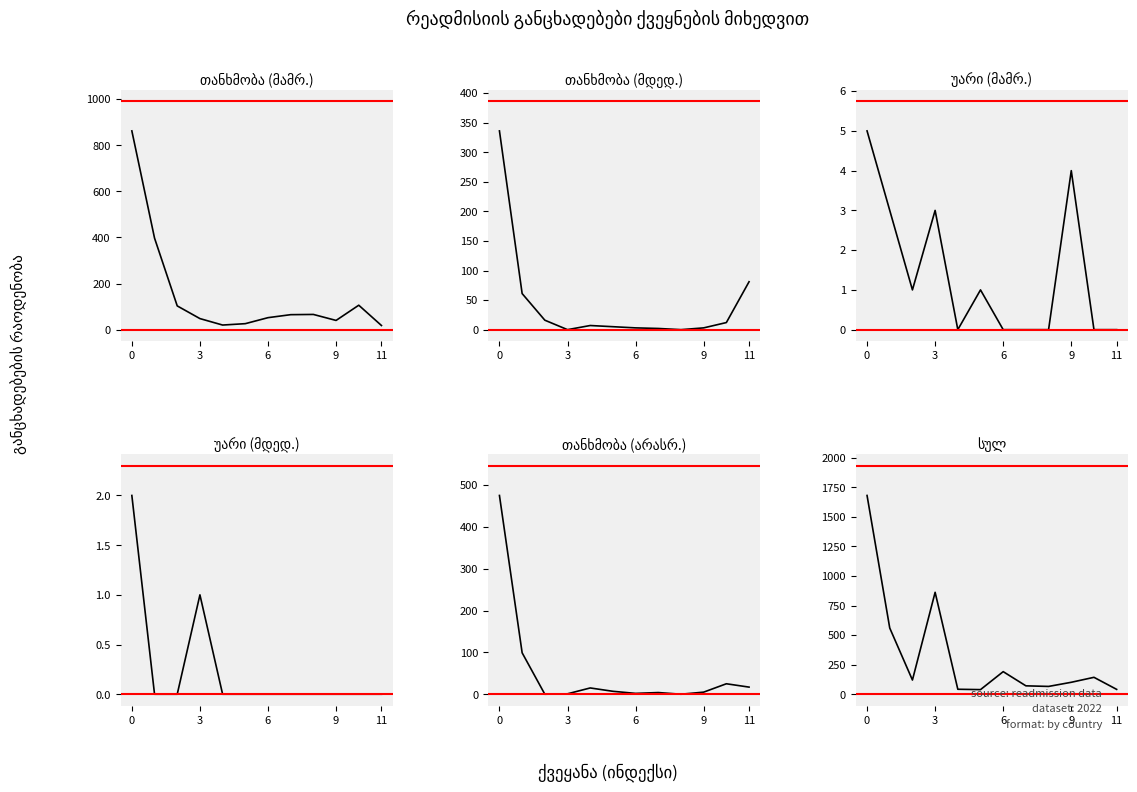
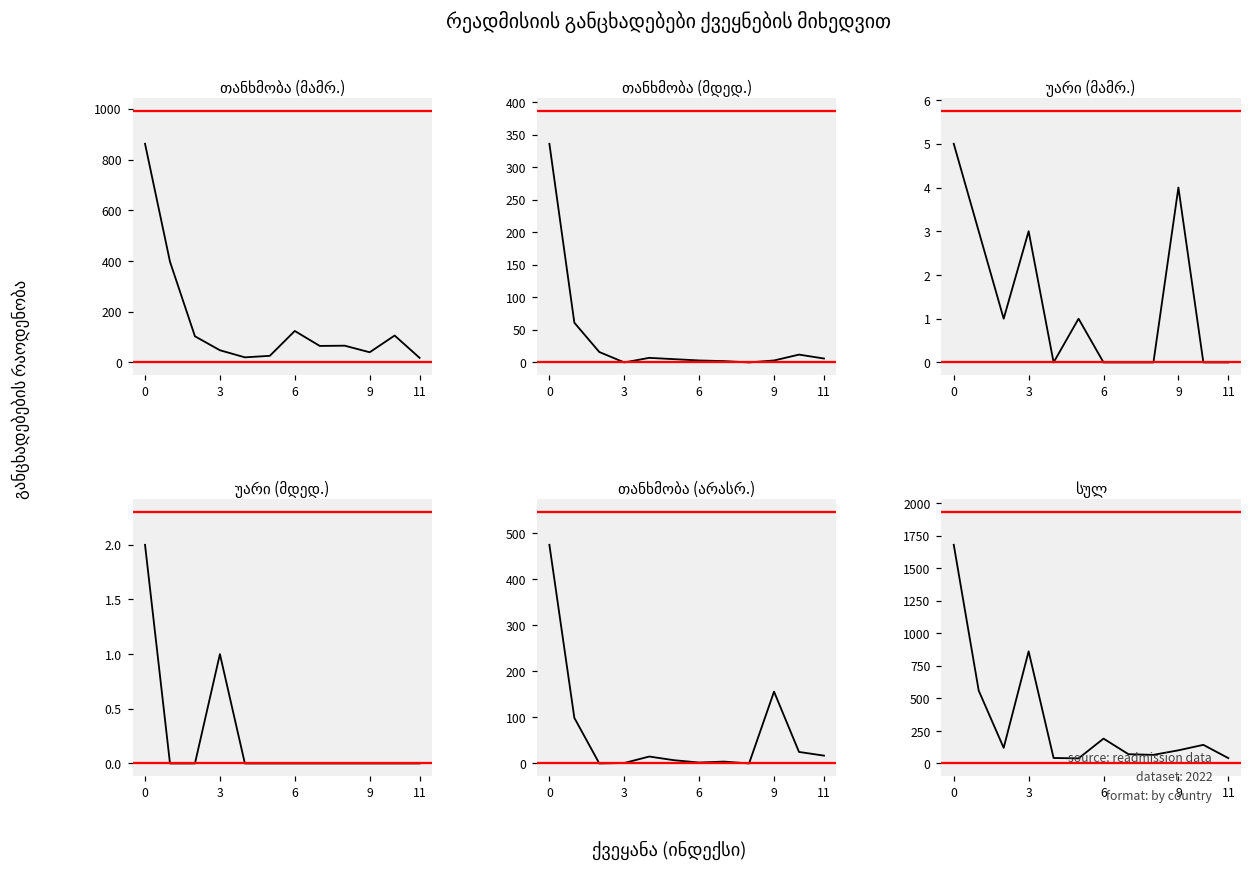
  {
    "თანხმობა (მამრ.)": {
      "0": 860,
      "3": 50,
-     "6": 50,
+     "6": 120,
      "9": 40,
      "11": 20
    },
    "თანხმობა (მდედ.)": {
      "0": 340,
      "3": 0,
      "6": 0,
      "9": 0,
-     "11": 80
+     "11": 10
    },
    "უარი (მამრ.)": {
      "0": 5.0,
      "3": 3.0,
      "6": 0.0,
      "9": 4.0,
      "11": 0.0
    },
    "უარი (მდედ.)": {
      "0": 2.0,
      "3": 1.0,
      "6": 0.0,
      "9": 0.0,
      "11": 0.0
    },
    "თანხმობა (არასრ.)": {
      "0": 480,
      "3": 0,
      "6": 0,
-     "9": 10,
+     "9": 160,
      "11": 20
    },
    "სულ": {
      "0": 1680,
      "3": 860,
      "6": 190,
      "9": 100,
      "11": 40
    }
  }
